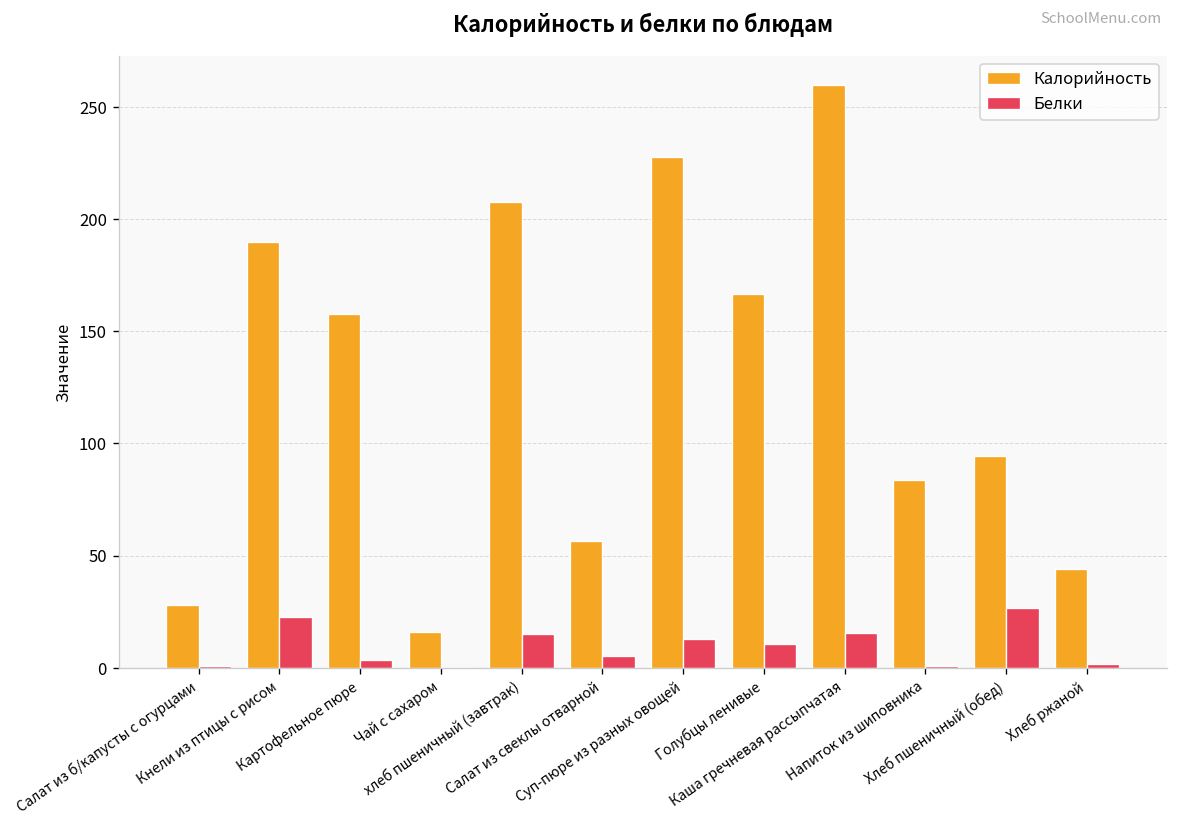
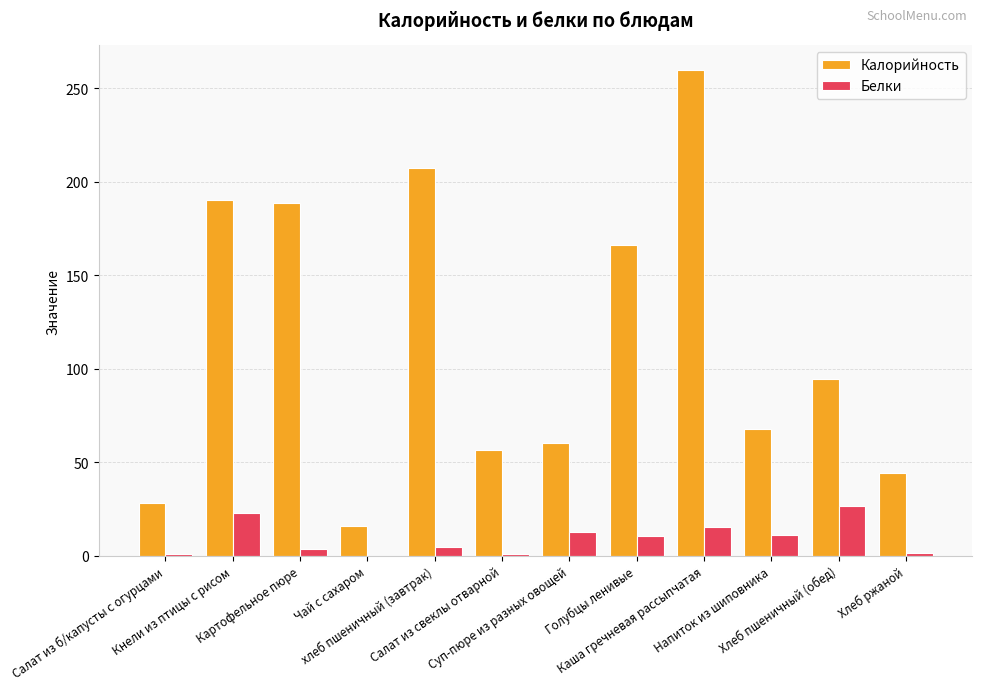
  {
    "Калорийность": {
      "Салат из б/капусты с огурцами": 28,
      "Кнели из птицы с рисом": 190,
-     "Картофельное пюре": 158,
+     "Картофельное пюре": 189,
      "Чай с сахаром": 16,
      "хлеб пшеничный (завтрак)": 208,
      "Салат из свеклы отварной": 57,
-     "Суп-пюре из разных овощей": 228,
+     "Суп-пюре из разных овощей": 60,
      "Голубцы ленивые": 166,
      "Каша гречневая рассыпчатая": 260,
-     "Напиток из шиповника": 84,
+     "Напиток из шиповника": 68,
      "Хлеб пшеничный (обед)": 94,
      "Хлеб ржаной": 44
    },
    "Белки": {
      "Кнели из птицы с рисом": 23,
      "Картофельное пюре": 3,
      "Чай с сахаром": 0,
-     "хлеб пшеничный (завтрак)": 15,
-     "Салат из свеклы отварной": 5,
+     "хлеб пшеничный (завтрак)": 5,
+     "Салат из свеклы отварной": 1,
      "Суп-пюре из разных овощей": 13,
      "Голубцы ленивые": 11,
      "Каша гречневая рассыпчатая": 15,
-     "Напиток из шиповника": 1,
+     "Напиток из шиповника": 11,
      "Хлеб пшеничный (обед)": 27,
      "Хлеб ржаной": 2
    }
  }
